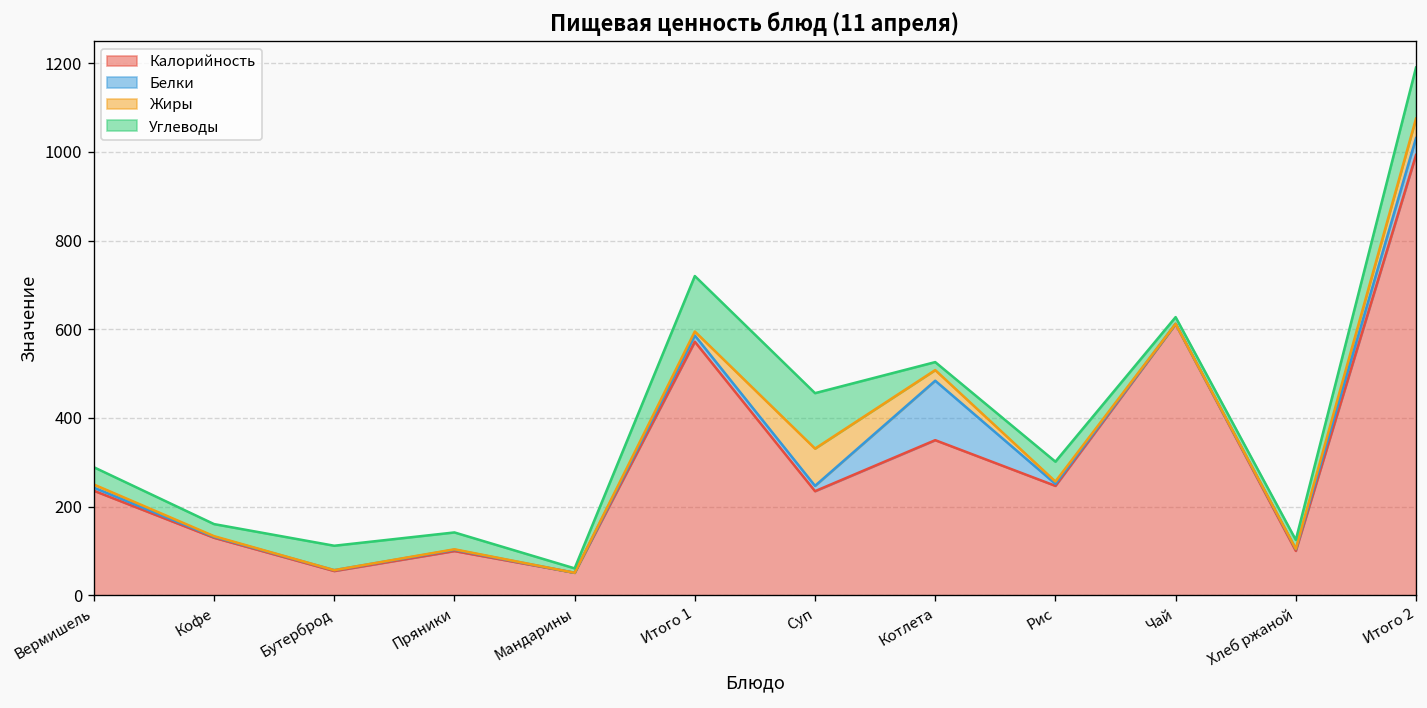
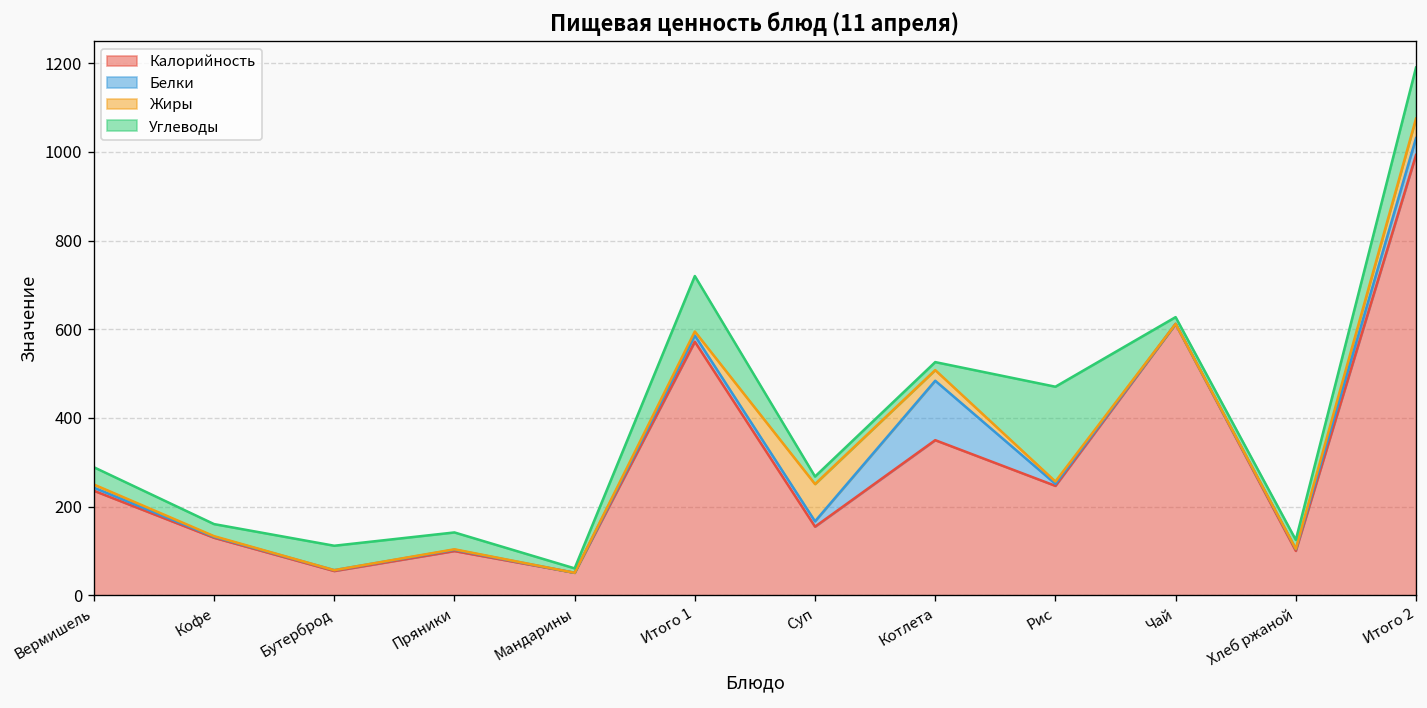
  {
    "Калорийность": {
      "Итого 1": 570,
-     "Суп": 240,
+     "Суп": 160,
      "Котлета": 350,
      "Итого 2": 990
    },
    "Белки": {
      "Итого 1": 10,
      "Суп": 10,
      "Котлета": 130,
      "Итого 2": 40
    },
    "Жиры": {
      "Вермишель": 10,
      "Итого 1": 10,
      "Суп": 80,
      "Котлета": 20,
      "Итого 2": 40
    },
    "Углеводы": {
      "Вермишель": 40,
      "Кофе": 30,
      "Бутерброд": 60,
      "Пряники": 40,
      "Мандарины": 10,
      "Итого 1": 130,
-     "Суп": 130,
+     "Суп": 20,
      "Котлета": 20,
-     "Рис": 40,
+     "Рис": 210,
      "Чай": 20,
      "Хлеб ржаной": 20,
      "Итого 2": 120
    }
  }
